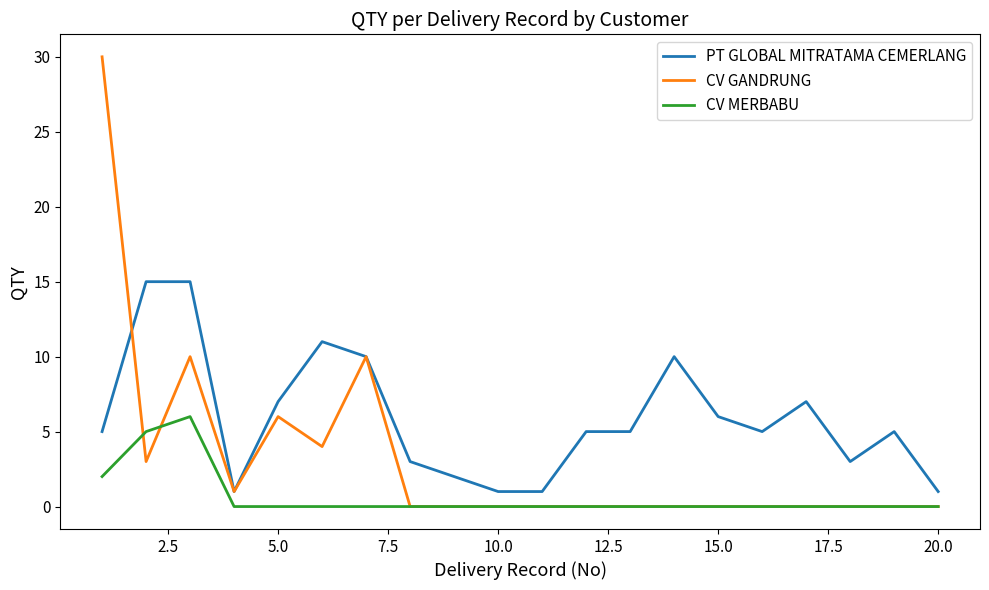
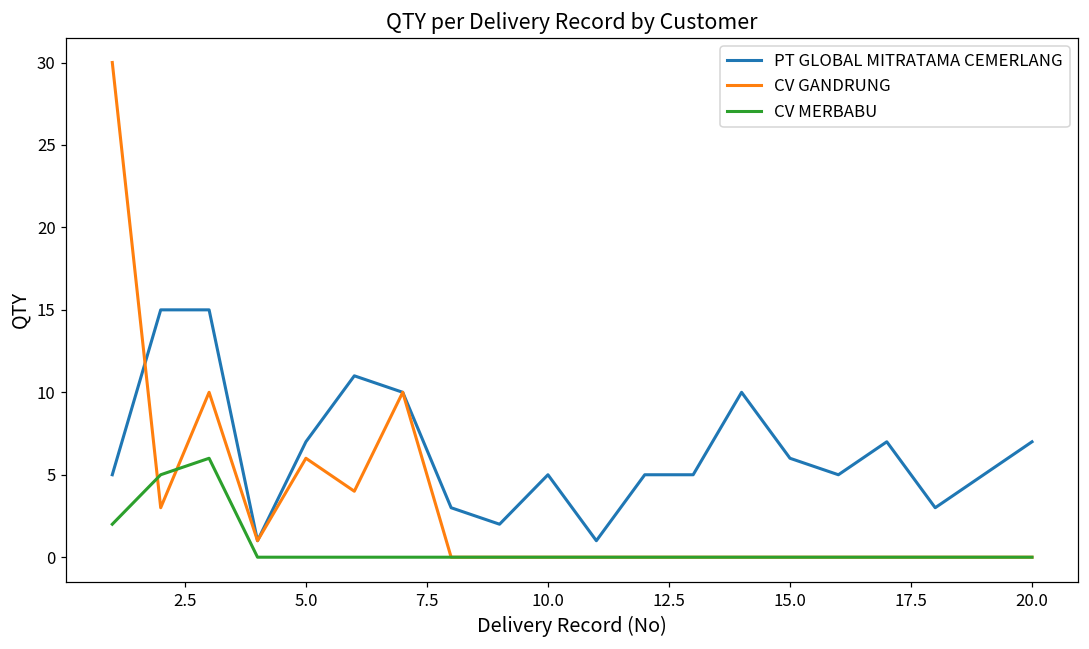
  {
    "PT GLOBAL MITRATAMA CEMERLANG": {
      "5.0": 7,
-     "10.0": 1,
+     "10.0": 5,
      "15.0": 6,
-     "20.0": 1
+     "20.0": 7
    },
    "CV GANDRUNG": {
      "5.0": 6
    },
    "CV MERBABU": {
      "5.0": 0
    }
  }
